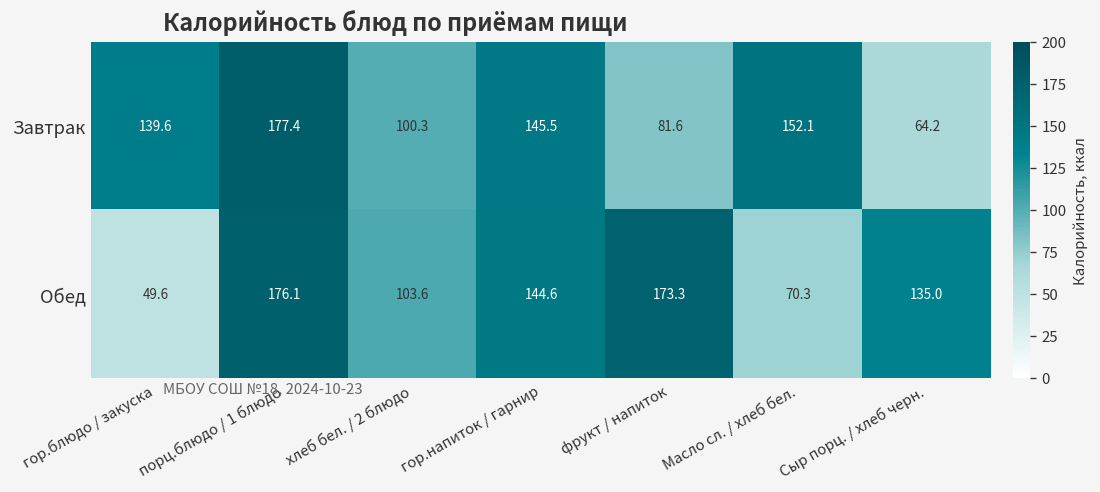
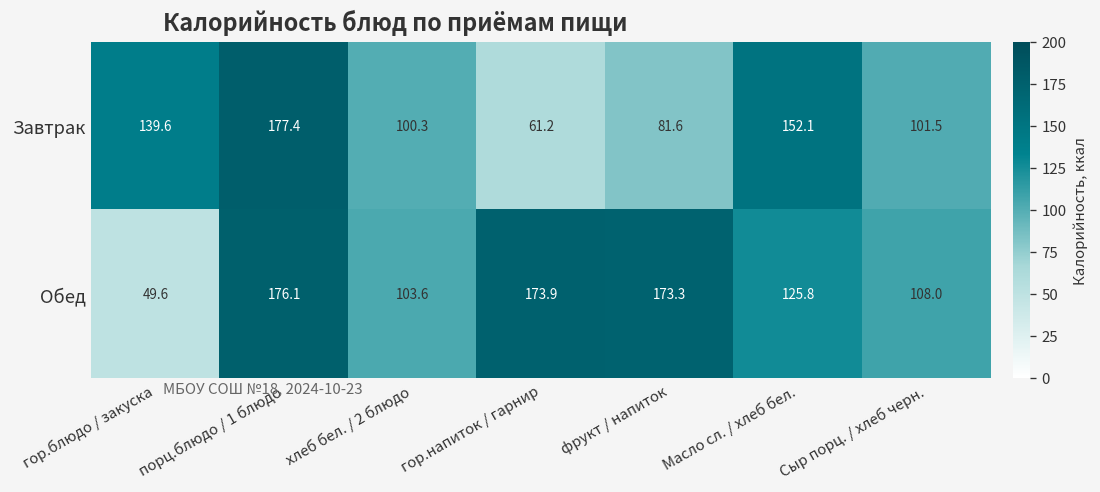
  {
    "Завтрак": {
      "гор.блюдо / закуска": 139.6,
      "порц.блюдо / 1 блюдо": 177.4,
      "хлеб бел. / 2 блюдо": 100.3,
-     "гор.напиток / гарнир": 145.5,
+     "гор.напиток / гарнир": 61.2,
      "фрукт / напиток": 81.6,
      "Масло сл. / хлеб бел.": 152.1,
-     "Сыр порц. / хлеб черн.": 64.2
+     "Сыр порц. / хлеб черн.": 101.5
    },
    "Обед": {
      "гор.блюдо / закуска": 49.6,
      "порц.блюдо / 1 блюдо": 176.1,
      "хлеб бел. / 2 блюдо": 103.6,
-     "гор.напиток / гарнир": 144.6,
+     "гор.напиток / гарнир": 173.9,
      "фрукт / напиток": 173.3,
-     "Масло сл. / хлеб бел.": 70.3,
-     "Сыр порц. / хлеб черн.": 135.0
+     "Масло сл. / хлеб бел.": 125.8,
+     "Сыр порц. / хлеб черн.": 108.0
    }
  }
